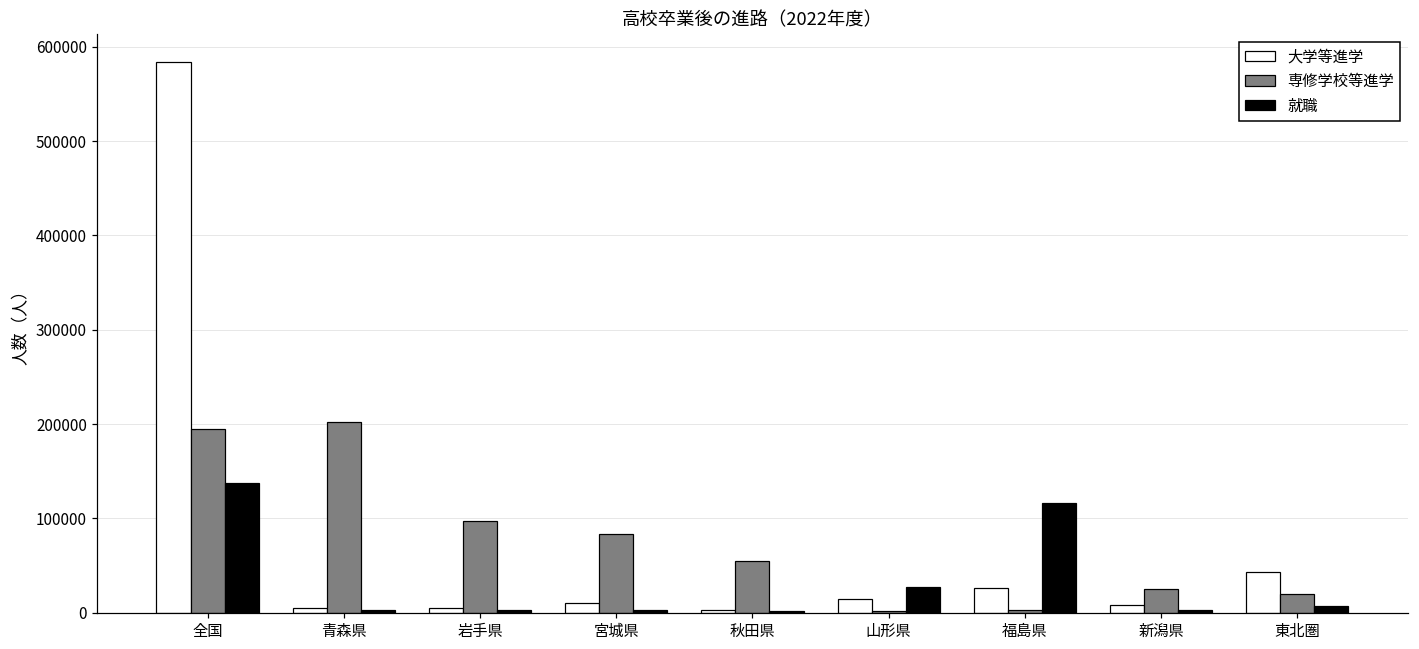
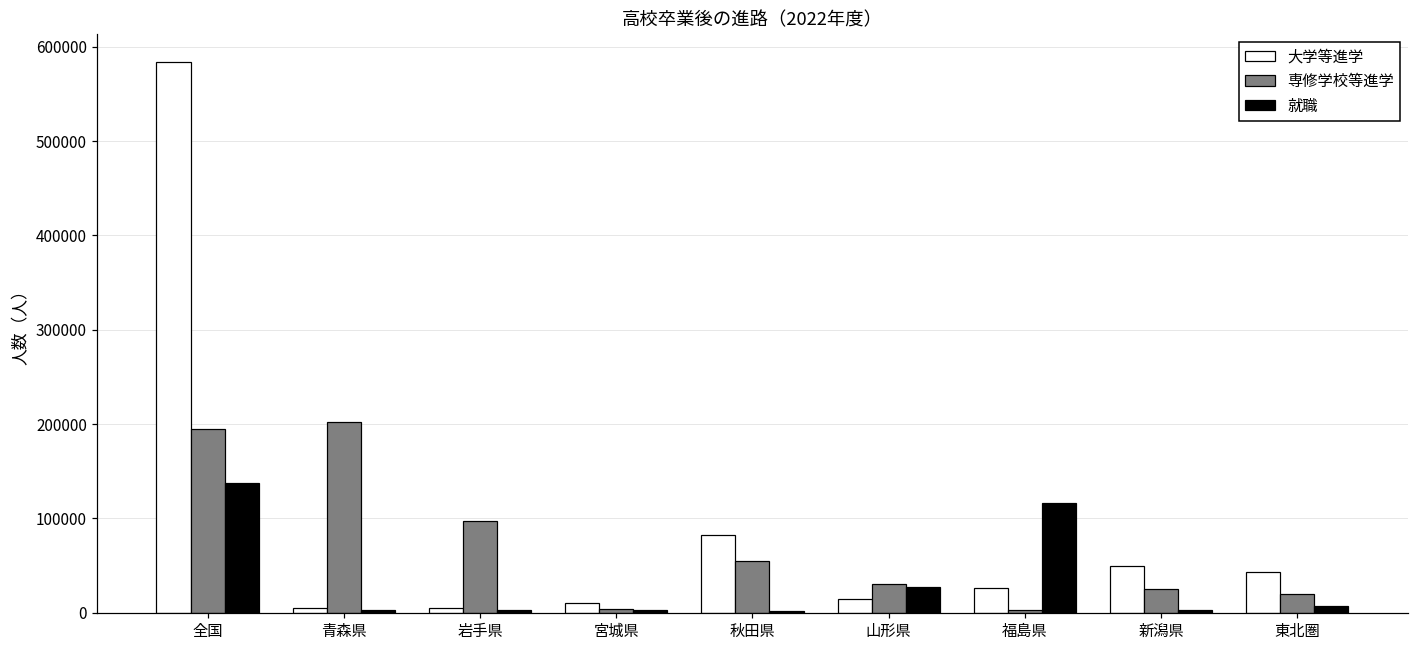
  {
    "大学等進学": {
      "全国": 580000,
      "青森県": 10000,
      "岩手県": 0,
      "宮城県": 10000,
-     "秋田県": 0,
+     "秋田県": 80000,
      "山形県": 10000,
      "福島県": 30000,
-     "新潟県": 10000,
+     "新潟県": 50000,
      "東北圏": 40000
    },
    "専修学校等進学": {
      "全国": 190000,
      "青森県": 200000,
      "岩手県": 100000,
-     "宮城県": 80000,
+     "宮城県": 0,
      "秋田県": 50000,
-     "山形県": 0,
+     "山形県": 30000,
      "福島県": 0,
      "新潟県": 20000,
      "東北圏": 20000
    },
    "就職": {
      "全国": 140000,
      "宮城県": 0,
      "山形県": 30000,
      "福島県": 120000,
      "東北圏": 10000
    }
  }
